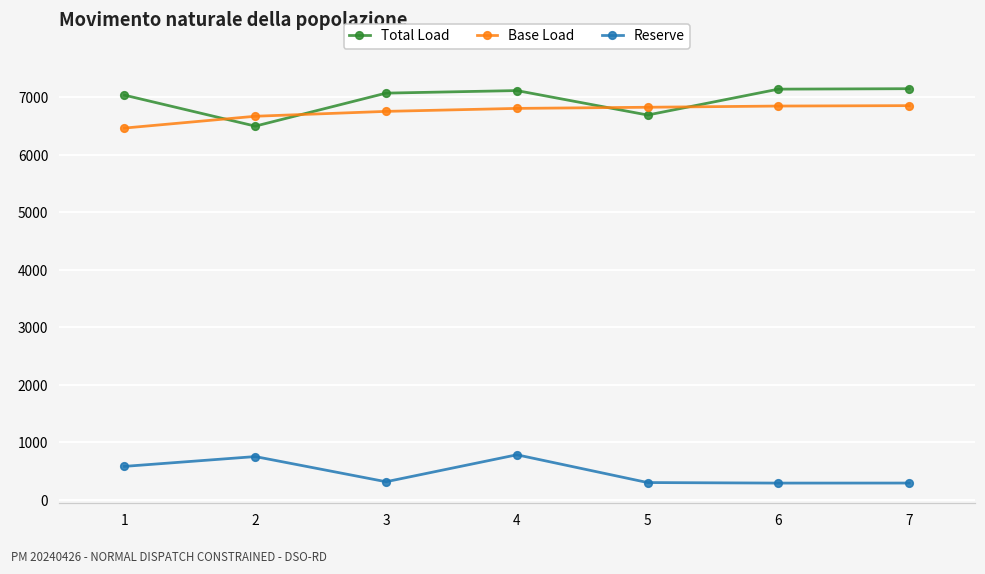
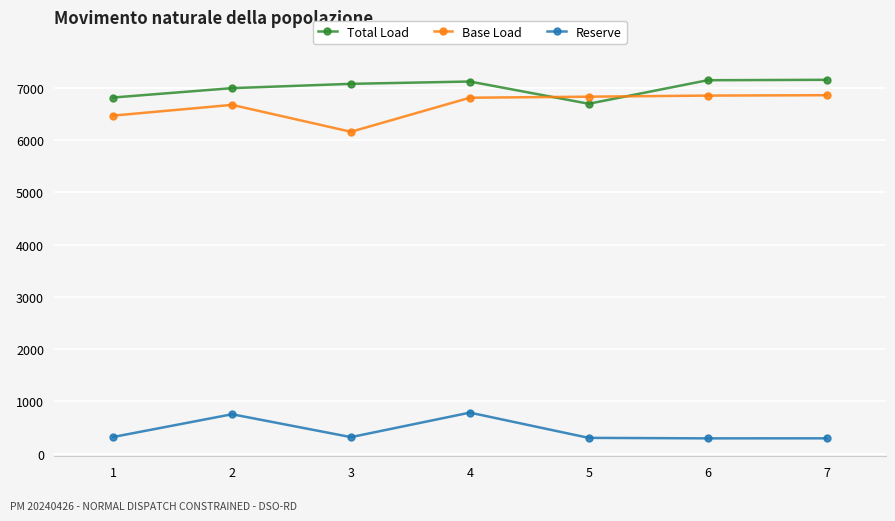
  {
    "Total Load": {
-     "1": 7000,
-     "2": 6500,
+     "1": 6800,
+     "2": 7000,
      "3": 7100,
      "4": 7100,
      "5": 6700,
      "6": 7100,
      "7": 7100
    },
    "Base Load": {
      "1": 6500,
      "2": 6700,
-     "3": 6800,
+     "3": 6200,
      "4": 6800,
      "5": 6800,
      "6": 6800,
      "7": 6900
    },
    "Reserve": {
-     "1": 600,
+     "1": 300,
      "2": 800,
      "3": 300,
      "4": 800,
      "5": 300,
      "6": 300,
      "7": 300
    }
  }
